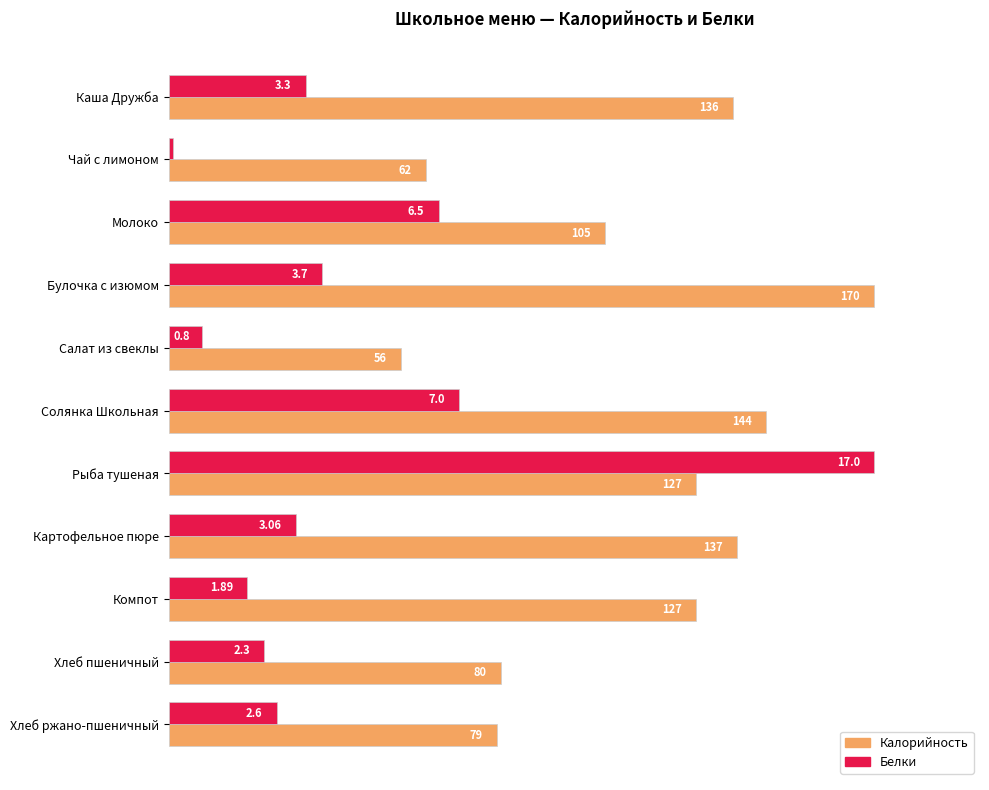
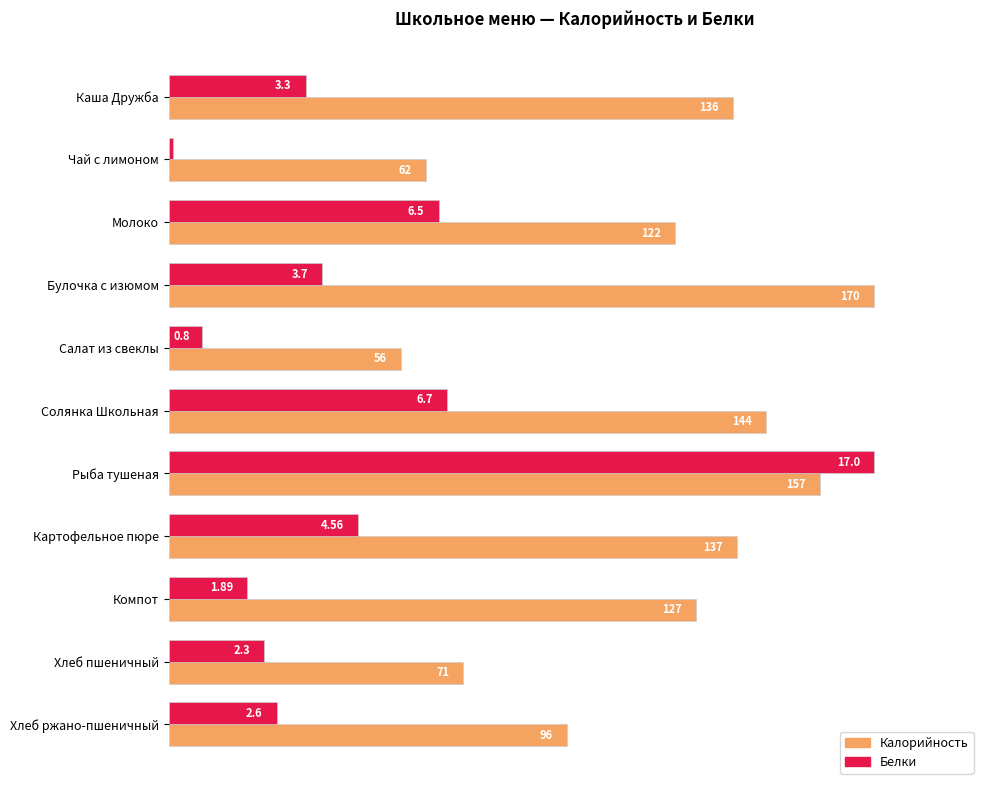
  {
    "Калорийность": {
-     "Молоко": 105,
-     "Рыба тушеная": 127,
-     "Хлеб пшеничный": 80,
-     "Хлеб ржано-пшеничный": 79
+     "Молоко": 122,
+     "Рыба тушеная": 157,
+     "Хлеб пшеничный": 71,
+     "Хлеб ржано-пшеничный": 96
    },
    "Белки": {
-     "Солянка Школьная": 7.0,
-     "Картофельное пюре": 3.06
+     "Солянка Школьная": 6.7,
+     "Картофельное пюре": 4.56
    }
  }
